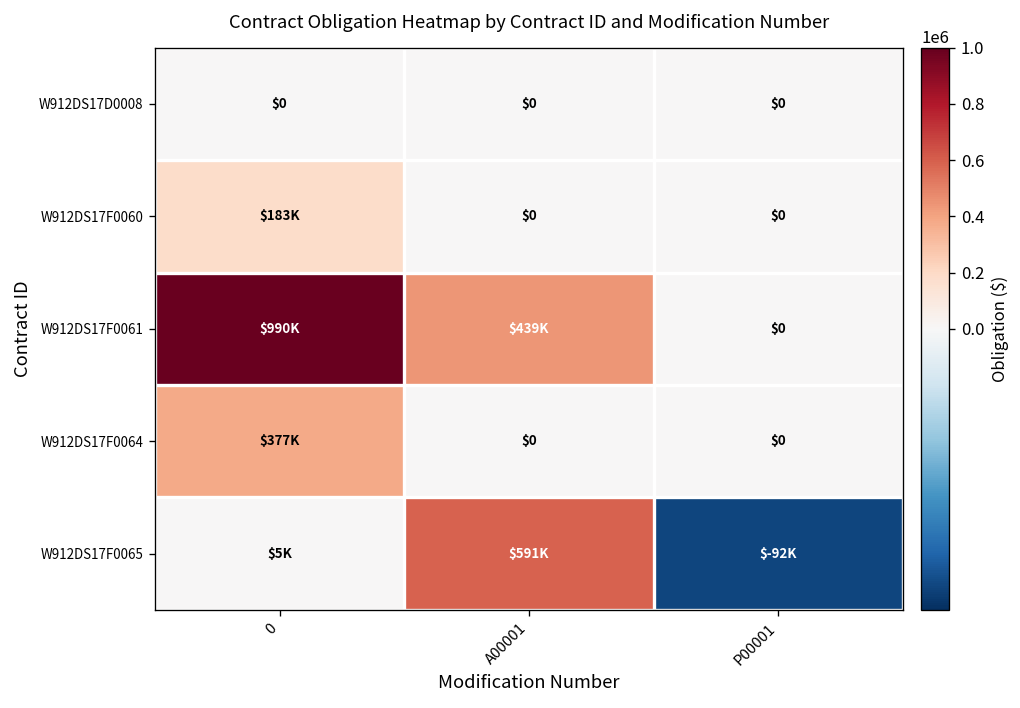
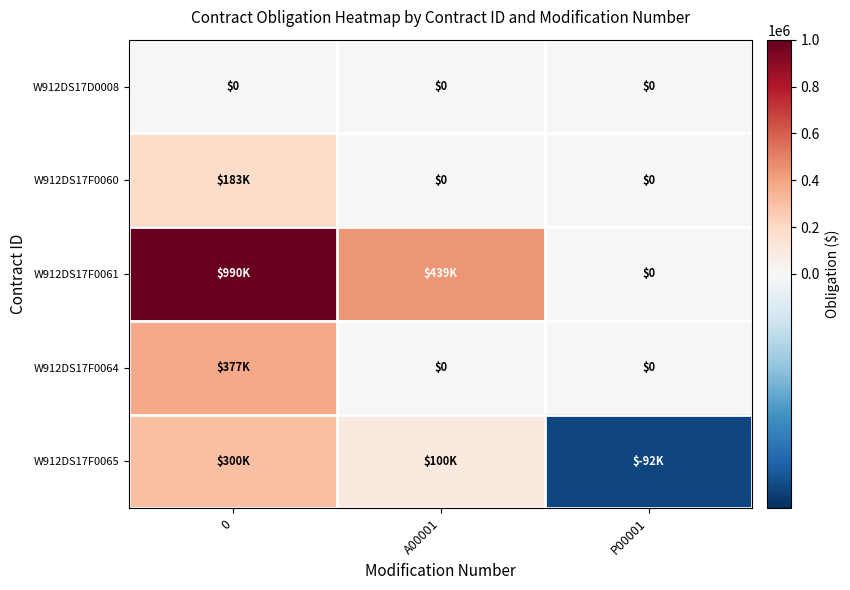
  {
    "W912DS17D0008": {
      "0": "$0",
      "A00001": "$0",
      "P00001": "$0"
    },
    "W912DS17F0060": {
      "0": "$183K",
      "A00001": "$0",
      "P00001": "$0"
    },
    "W912DS17F0061": {
      "0": "$990K",
      "A00001": "$439K",
      "P00001": "$0"
    },
    "W912DS17F0064": {
      "0": "$377K",
      "A00001": "$0",
      "P00001": "$0"
    },
    "W912DS17F0065": {
-     "0": "$5K",
-     "A00001": "$591K",
+     "0": "$300K",
+     "A00001": "$100K",
      "P00001": "$-92K"
    }
  }
